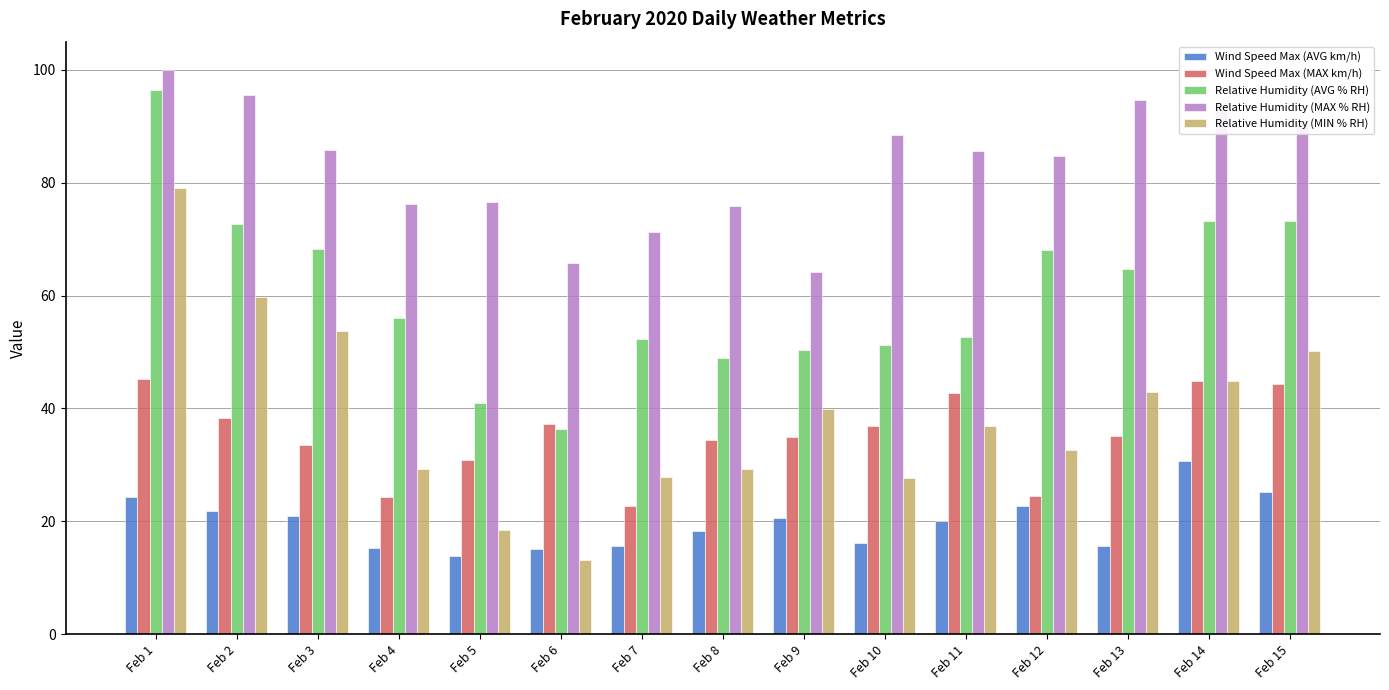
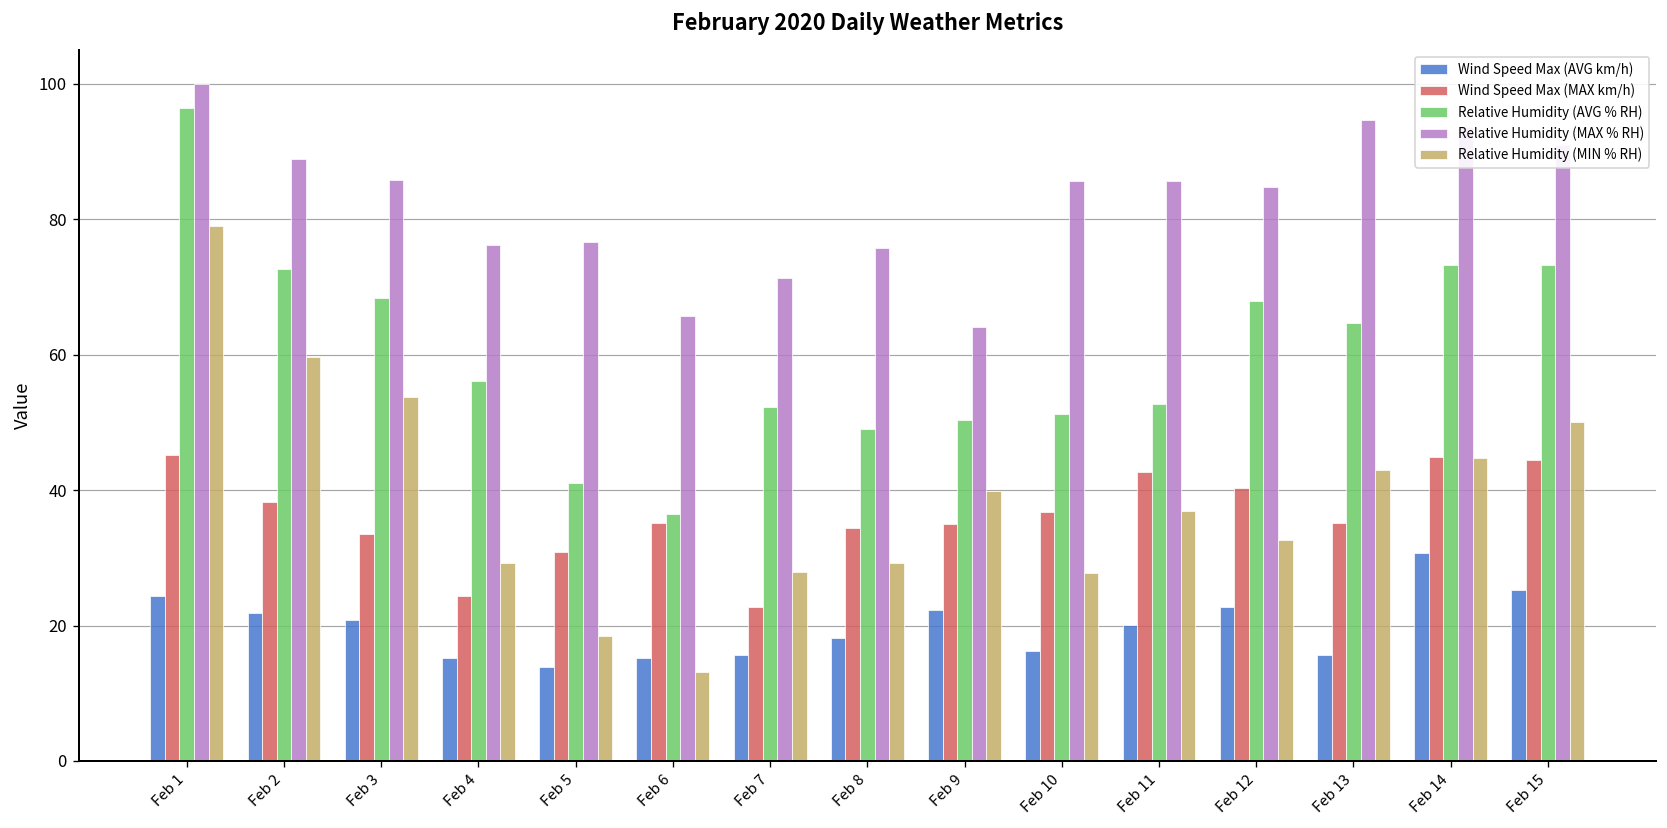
  {
    "Wind Speed Max (AVG km/h)": {
      "Feb 1": 24,
      "Feb 2": 22,
      "Feb 3": 21,
      "Feb 4": 15,
      "Feb 5": 14,
      "Feb 6": 15,
      "Feb 7": 16,
      "Feb 8": 18,
-     "Feb 9": 21,
+     "Feb 9": 22,
      "Feb 10": 16,
      "Feb 11": 20,
      "Feb 12": 23,
      "Feb 13": 16,
      "Feb 14": 31,
      "Feb 15": 25
    },
    "Wind Speed Max (MAX km/h)": {
      "Feb 1": 45,
      "Feb 2": 38,
      "Feb 3": 34,
      "Feb 4": 24,
      "Feb 5": 31,
-     "Feb 6": 37,
+     "Feb 6": 35,
      "Feb 7": 23,
      "Feb 8": 34,
      "Feb 9": 35,
      "Feb 10": 37,
      "Feb 11": 43,
-     "Feb 12": 24,
+     "Feb 12": 40,
      "Feb 13": 35,
      "Feb 14": 45,
      "Feb 15": 44
    },
    "Relative Humidity (AVG % RH)": {
      "Feb 1": 97,
      "Feb 2": 73,
      "Feb 3": 68,
      "Feb 4": 56,
      "Feb 5": 41,
      "Feb 6": 36,
      "Feb 7": 52,
      "Feb 8": 49,
      "Feb 9": 50,
      "Feb 10": 51,
      "Feb 11": 53,
      "Feb 12": 68,
      "Feb 13": 65,
      "Feb 14": 73,
      "Feb 15": 73
    },
    "Relative Humidity (MAX % RH)": {
      "Feb 1": 100,
-     "Feb 2": 96,
+     "Feb 2": 89,
      "Feb 3": 86,
      "Feb 4": 76,
      "Feb 5": 77,
      "Feb 6": 66,
      "Feb 7": 71,
      "Feb 8": 76,
      "Feb 9": 64,
-     "Feb 10": 89,
+     "Feb 10": 86,
      "Feb 11": 86,
      "Feb 12": 85,
      "Feb 13": 95
    },
    "Relative Humidity (MIN % RH)": {
      "Feb 1": 79,
      "Feb 2": 60,
      "Feb 3": 54,
      "Feb 4": 29,
      "Feb 5": 19,
      "Feb 6": 13,
      "Feb 7": 28,
      "Feb 8": 29,
      "Feb 9": 40,
      "Feb 10": 28,
      "Feb 11": 37,
      "Feb 12": 33,
      "Feb 13": 43,
      "Feb 14": 45,
      "Feb 15": 50
    }
  }
